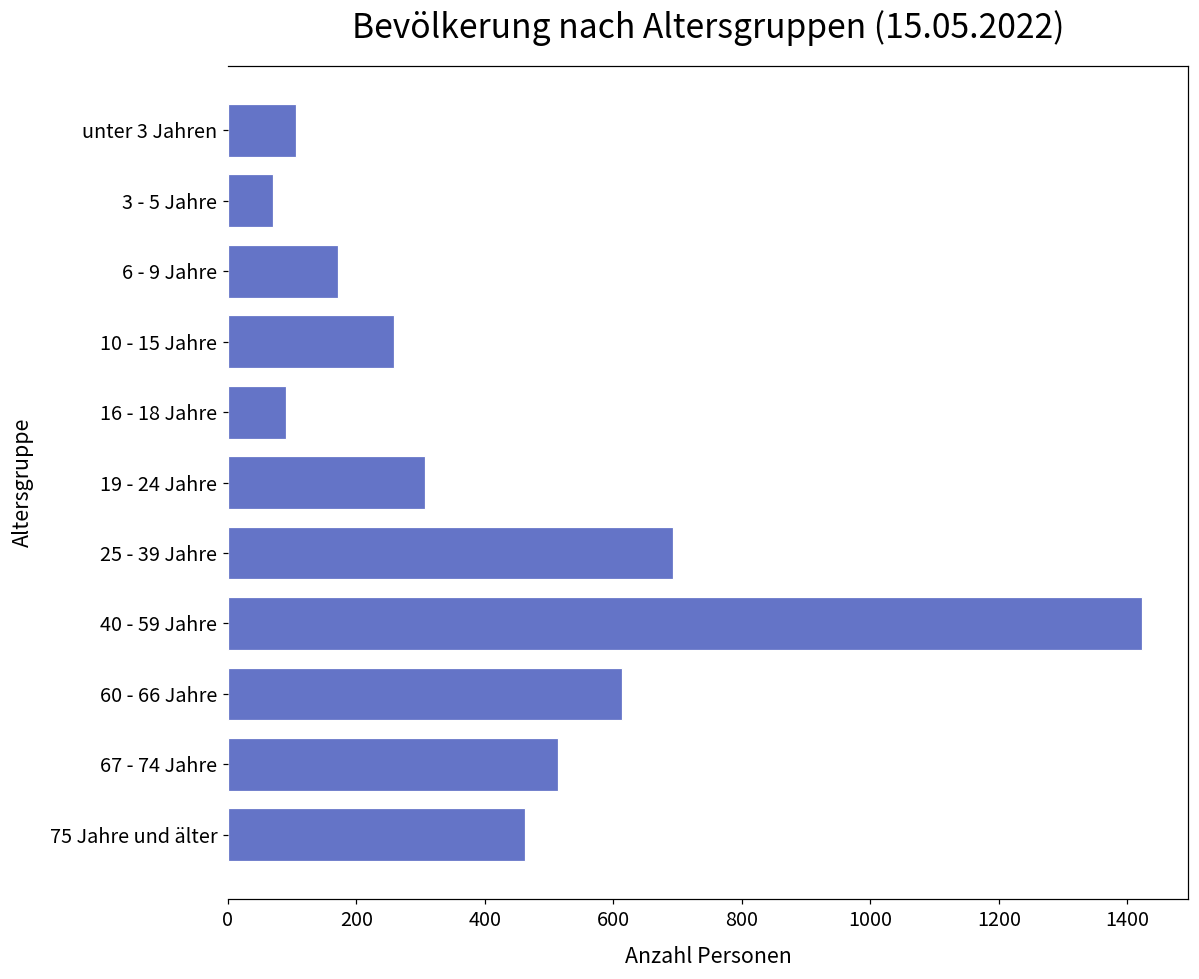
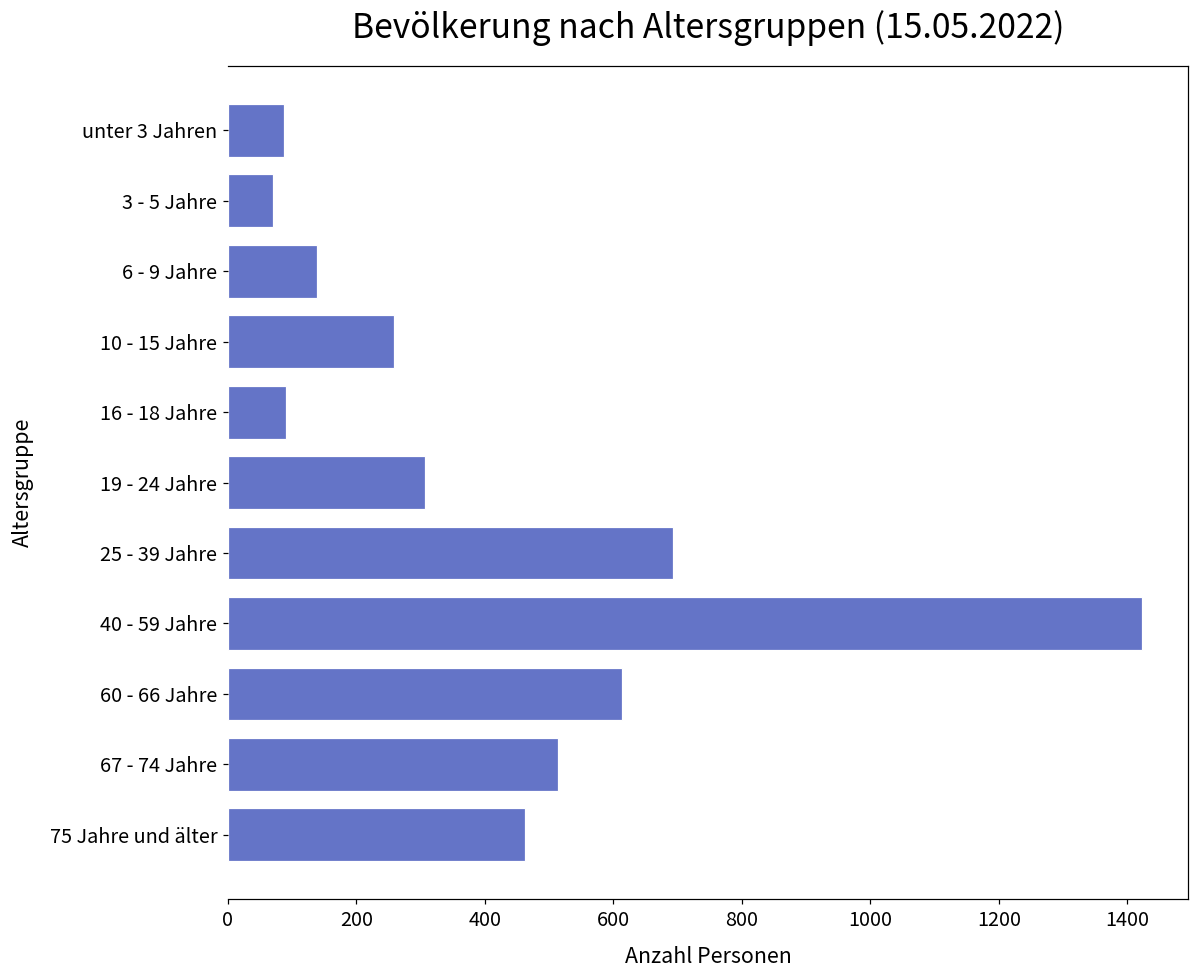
  {
-   "unter 3 Jahren": 110,
+   "unter 3 Jahren": 90,
    "3 - 5 Jahre": 70,
-   "6 - 9 Jahre": 170,
+   "6 - 9 Jahre": 140,
    "10 - 15 Jahre": 260,
    "16 - 18 Jahre": 90,
    "19 - 24 Jahre": 310,
    "25 - 39 Jahre": 690,
    "40 - 59 Jahre": 1420,
    "60 - 66 Jahre": 610,
    "67 - 74 Jahre": 510,
    "75 Jahre und älter": 460
  }
